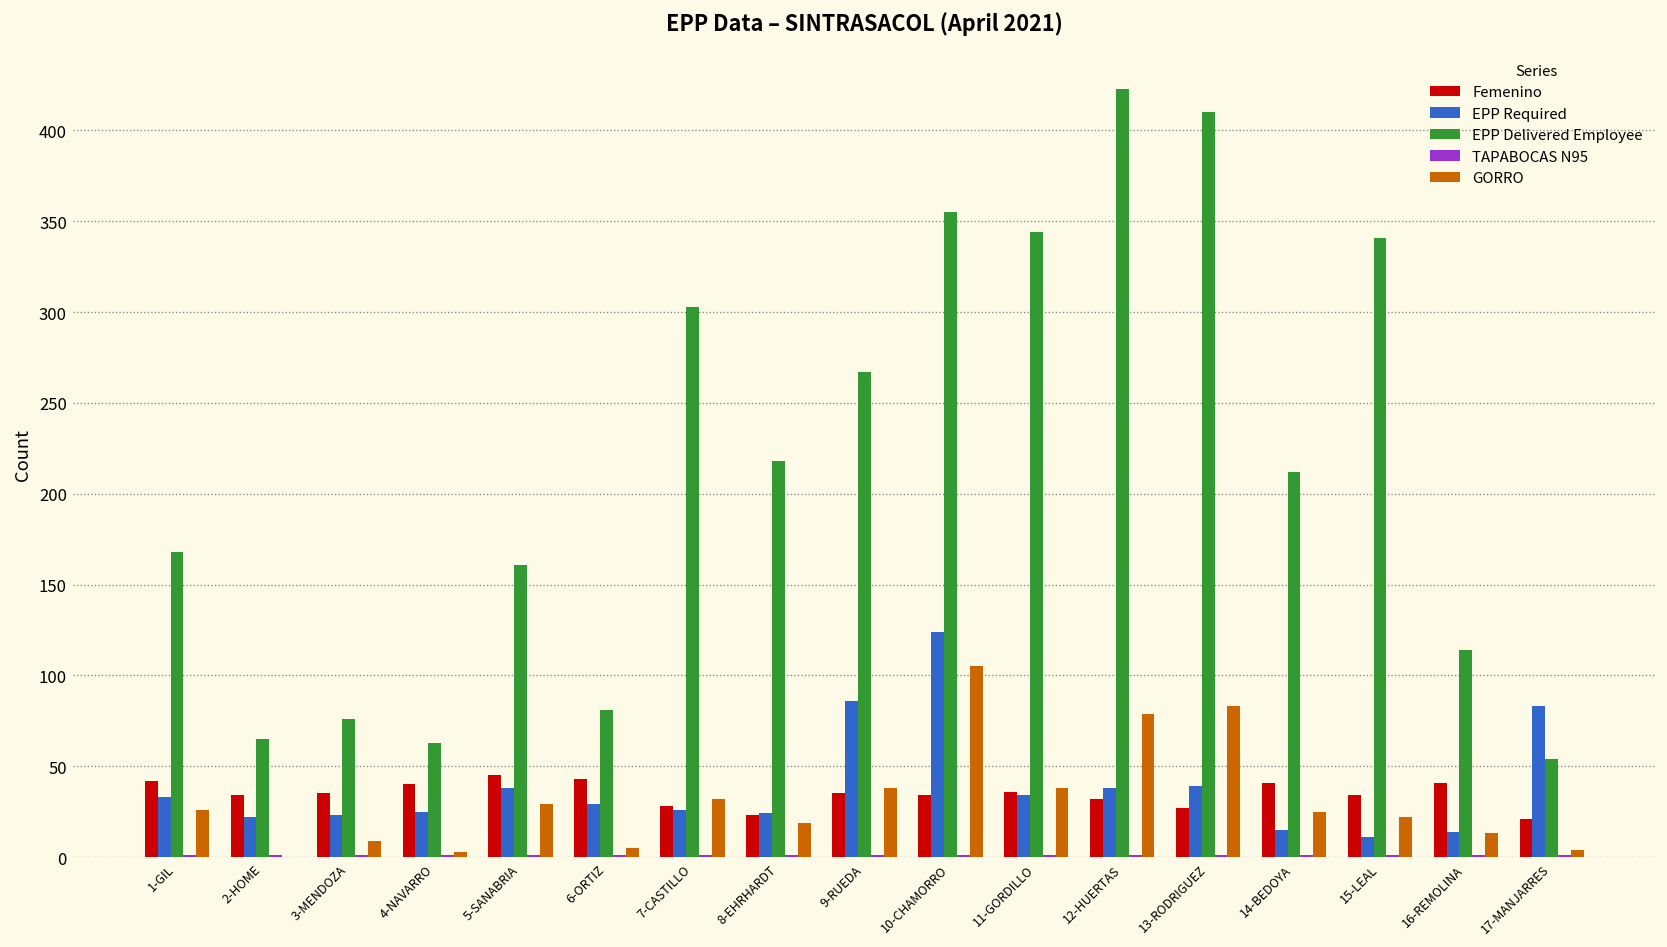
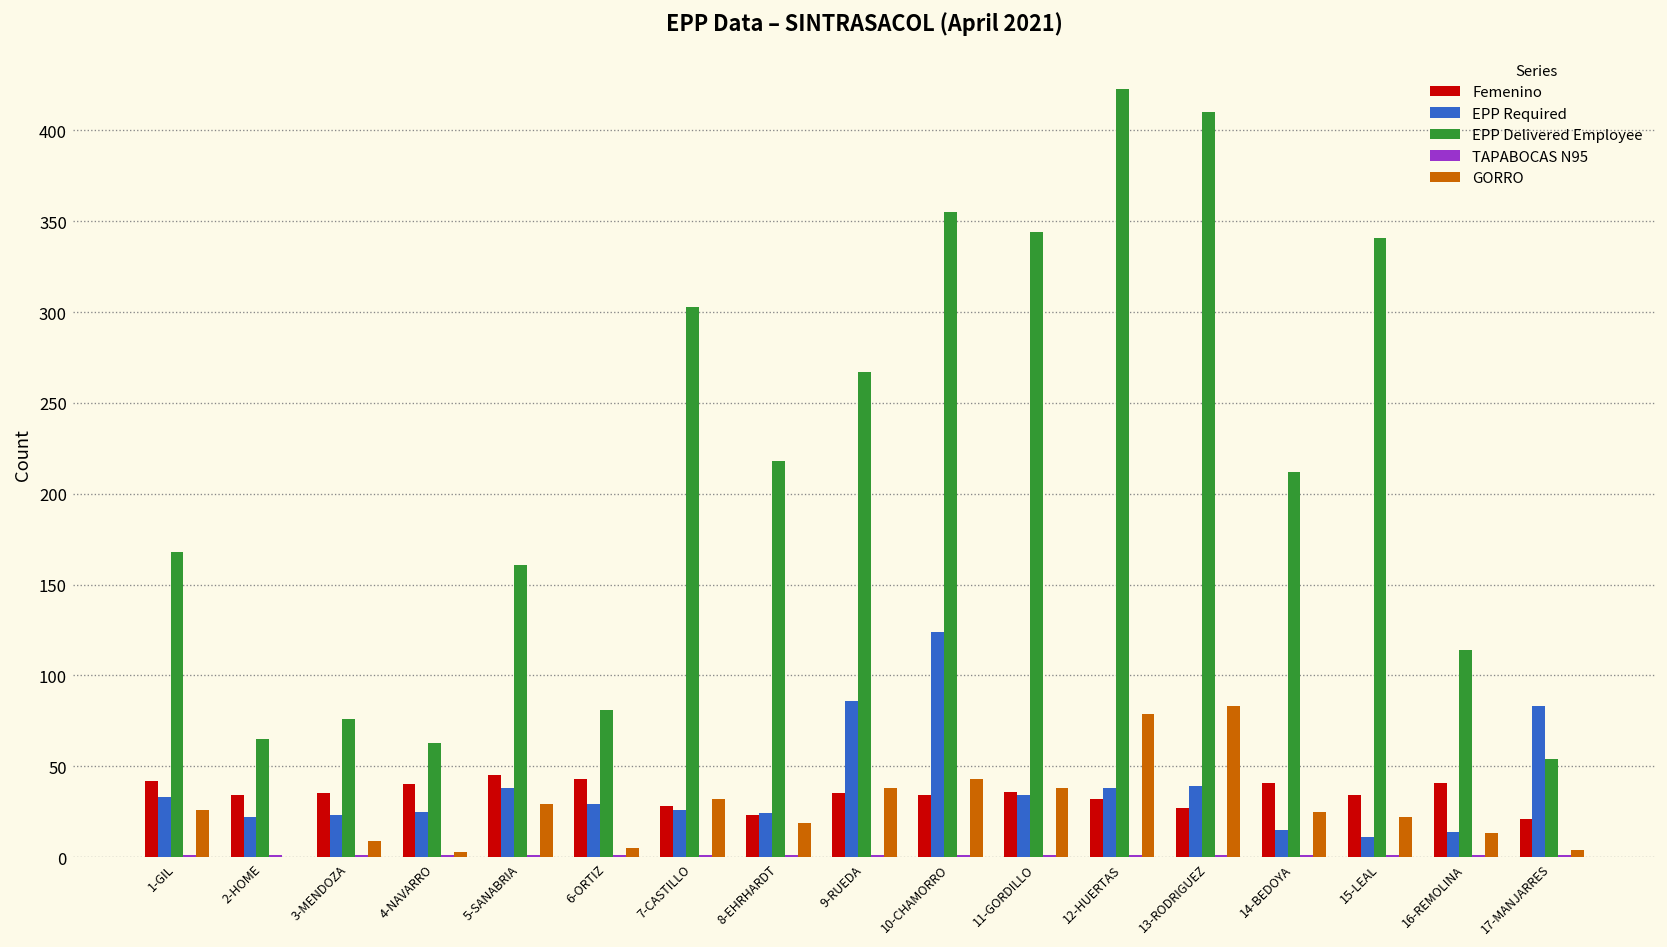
  {
    "Femenino": {
      "1-GIL": 42,
      "2-HOME": 34,
      "3-MENDOZA": 35,
      "4-NAVARRO": 40,
      "5-SANABRIA": 45,
      "6-ORTIZ": 43,
      "7-CASTILLO": 28,
      "8-EHRHARDT": 23,
      "9-RUEDA": 35,
      "10-CHAMORRO": 34,
      "11-GORDILLO": 36,
      "12-HUERTAS": 32,
      "13-RODRIGUEZ": 27,
      "14-BEDOYA": 41,
      "15-LEAL": 34,
      "16-REMOLINA": 41,
      "17-MANJARRES": 21
    },
    "EPP Required": {
      "1-GIL": 33,
      "2-HOME": 22,
      "3-MENDOZA": 23,
      "4-NAVARRO": 25,
      "5-SANABRIA": 38,
      "6-ORTIZ": 29,
      "7-CASTILLO": 26,
      "8-EHRHARDT": 24,
      "9-RUEDA": 86,
      "10-CHAMORRO": 124,
      "11-GORDILLO": 34,
      "12-HUERTAS": 38,
      "13-RODRIGUEZ": 39,
      "14-BEDOYA": 15,
      "15-LEAL": 11,
      "16-REMOLINA": 14,
      "17-MANJARRES": 83
    },
    "EPP Delivered Employee": {
      "1-GIL": 168,
      "2-HOME": 65,
      "3-MENDOZA": 76,
      "4-NAVARRO": 63,
      "5-SANABRIA": 161,
      "6-ORTIZ": 81,
      "7-CASTILLO": 303,
      "8-EHRHARDT": 218,
      "9-RUEDA": 267,
      "10-CHAMORRO": 355,
      "11-GORDILLO": 344,
      "12-HUERTAS": 423,
      "13-RODRIGUEZ": 410,
      "14-BEDOYA": 212,
      "15-LEAL": 341,
      "16-REMOLINA": 114,
      "17-MANJARRES": 54
    },
    "GORRO": {
      "1-GIL": 26,
      "2-HOME": 0,
      "3-MENDOZA": 9,
      "4-NAVARRO": 3,
      "5-SANABRIA": 29,
      "6-ORTIZ": 5,
      "7-CASTILLO": 32,
      "8-EHRHARDT": 19,
      "9-RUEDA": 38,
-     "10-CHAMORRO": 105,
+     "10-CHAMORRO": 43,
      "11-GORDILLO": 38,
      "12-HUERTAS": 79,
      "13-RODRIGUEZ": 83,
      "14-BEDOYA": 25,
      "15-LEAL": 22,
      "16-REMOLINA": 13,
      "17-MANJARRES": 4
    }
  }
